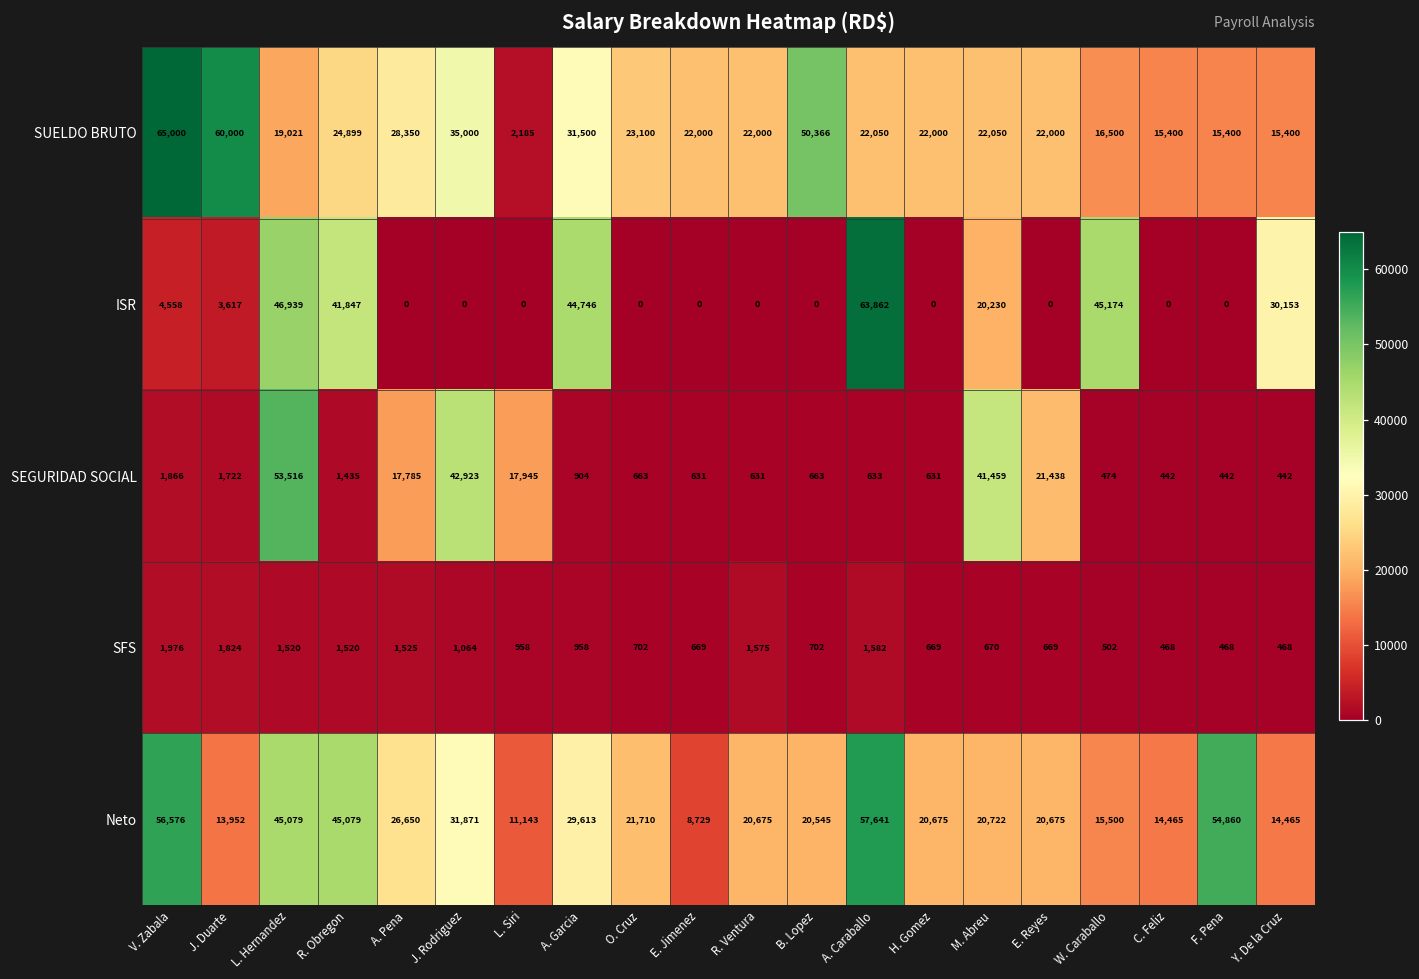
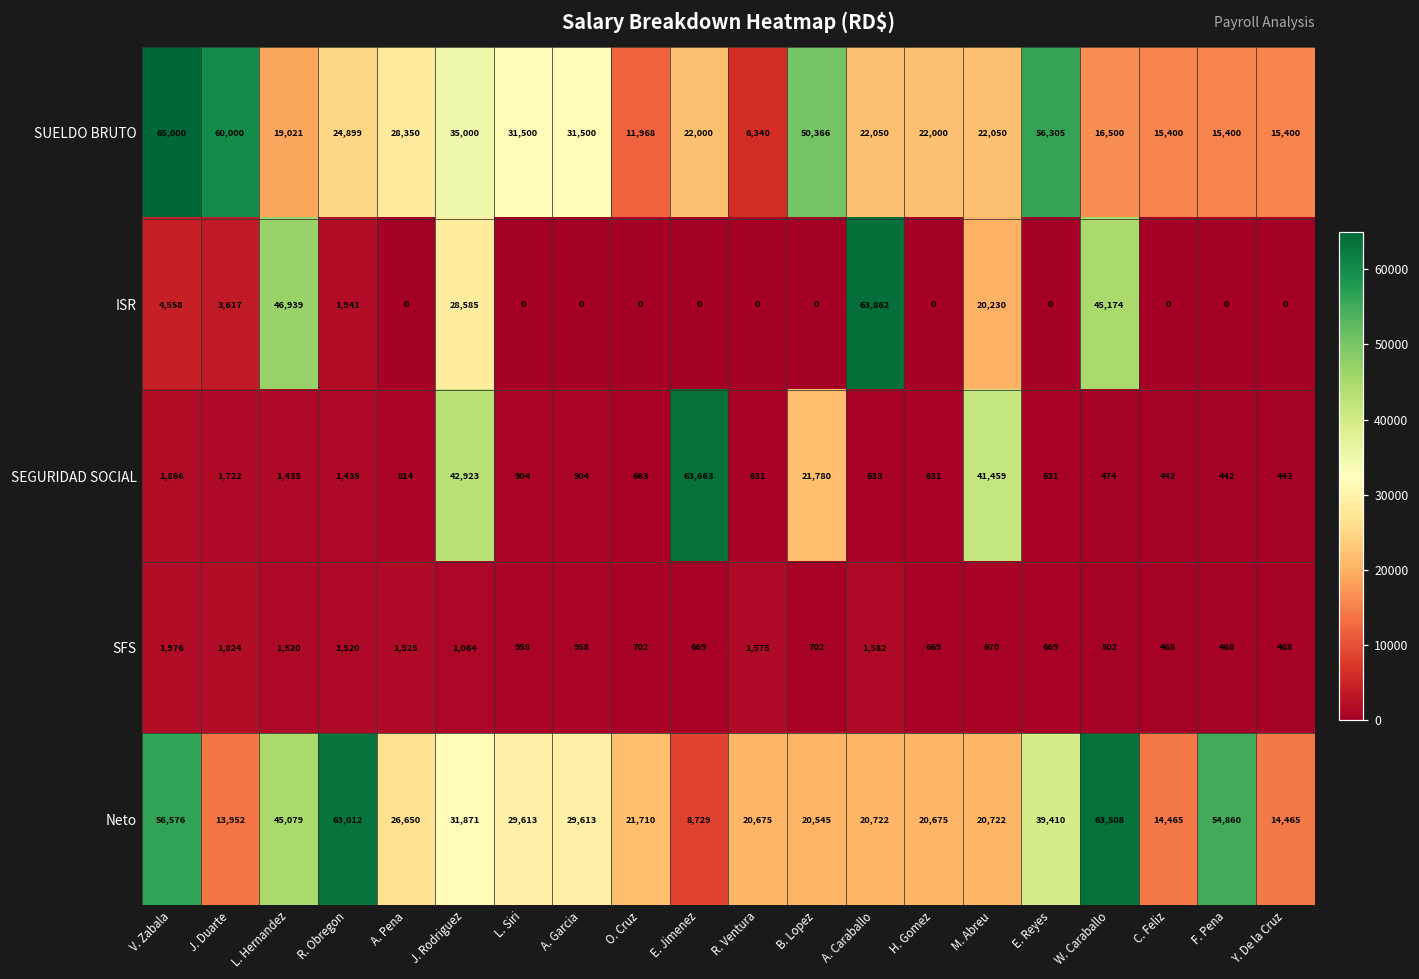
  {
    "SUELDO BRUTO": {
      "V. Zabala": "65,000",
      "J. Duarte": "60,000",
      "L. Hernandez": "19,021",
      "R. Obregon": "24,899",
      "A. Pena": "28,350",
      "J. Rodriguez": "35,000",
-     "L. Siri": "2,185",
+     "L. Siri": "31,500",
      "A. Garcia": "31,500",
-     "O. Cruz": "23,100",
+     "O. Cruz": "11,968",
      "E. Jimenez": "22,000",
-     "R. Ventura": "22,000",
+     "R. Ventura": "6,340",
      "B. Lopez": "50,366",
      "A. Caraballo": "22,050",
      "H. Gomez": "22,000",
      "M. Abreu": "22,050",
-     "E. Reyes": "22,000",
+     "E. Reyes": "56,305",
      "W. Caraballo": "16,500",
      "C. Feliz": "15,400",
      "F. Pena": "15,400",
      "Y. De la Cruz": "15,400"
    },
    "ISR": {
      "V. Zabala": "4,558",
      "J. Duarte": "3,617",
      "L. Hernandez": "46,939",
-     "R. Obregon": "41,847",
+     "R. Obregon": "1,941",
      "A. Pena": "0",
-     "J. Rodriguez": "0",
+     "J. Rodriguez": "28,585",
      "L. Siri": "0",
-     "A. Garcia": "44,746",
+     "A. Garcia": "0",
      "O. Cruz": "0",
      "E. Jimenez": "0",
      "R. Ventura": "0",
      "B. Lopez": "0",
      "A. Caraballo": "63,862",
      "H. Gomez": "0",
      "M. Abreu": "20,230",
      "E. Reyes": "0",
      "W. Caraballo": "45,174",
      "C. Feliz": "0",
      "F. Pena": "0",
-     "Y. De la Cruz": "30,153"
+     "Y. De la Cruz": "0"
    },
    "SEGURIDAD SOCIAL": {
      "V. Zabala": "1,866",
      "J. Duarte": "1,722",
-     "L. Hernandez": "53,516",
+     "L. Hernandez": "1,435",
      "R. Obregon": "1,435",
-     "A. Pena": "17,785",
+     "A. Pena": "814",
      "J. Rodriguez": "42,923",
-     "L. Siri": "17,945",
+     "L. Siri": "904",
      "A. Garcia": "904",
      "O. Cruz": "663",
-     "E. Jimenez": "631",
+     "E. Jimenez": "63,663",
      "R. Ventura": "631",
-     "B. Lopez": "663",
+     "B. Lopez": "21,780",
      "A. Caraballo": "633",
      "H. Gomez": "631",
      "M. Abreu": "41,459",
-     "E. Reyes": "21,438",
+     "E. Reyes": "631",
      "W. Caraballo": "474",
      "C. Feliz": "442",
      "F. Pena": "442",
      "Y. De la Cruz": "442"
    },
    "SFS": {
      "V. Zabala": "1,976",
      "J. Duarte": "1,824",
      "L. Hernandez": "1,520",
      "R. Obregon": "1,520",
      "A. Pena": "1,525",
      "J. Rodriguez": "1,064",
      "L. Siri": "958",
      "A. Garcia": "958",
      "O. Cruz": "702",
      "E. Jimenez": "669",
      "R. Ventura": "1,575",
      "B. Lopez": "702",
      "A. Caraballo": "1,582",
      "H. Gomez": "669",
      "M. Abreu": "670",
      "E. Reyes": "669",
      "W. Caraballo": "502",
      "C. Feliz": "468",
      "F. Pena": "468",
      "Y. De la Cruz": "468"
    },
    "Neto": {
      "V. Zabala": "56,576",
      "J. Duarte": "13,952",
      "L. Hernandez": "45,079",
-     "R. Obregon": "45,079",
+     "R. Obregon": "63,012",
      "A. Pena": "26,650",
      "J. Rodriguez": "31,871",
-     "L. Siri": "11,143",
+     "L. Siri": "29,613",
      "A. Garcia": "29,613",
      "O. Cruz": "21,710",
      "E. Jimenez": "8,729",
      "R. Ventura": "20,675",
      "B. Lopez": "20,545",
-     "A. Caraballo": "57,641",
+     "A. Caraballo": "20,722",
      "H. Gomez": "20,675",
      "M. Abreu": "20,722",
-     "E. Reyes": "20,675",
-     "W. Caraballo": "15,500",
+     "E. Reyes": "39,410",
+     "W. Caraballo": "63,508",
      "C. Feliz": "14,465",
      "F. Pena": "54,860",
      "Y. De la Cruz": "14,465"
    }
  }
